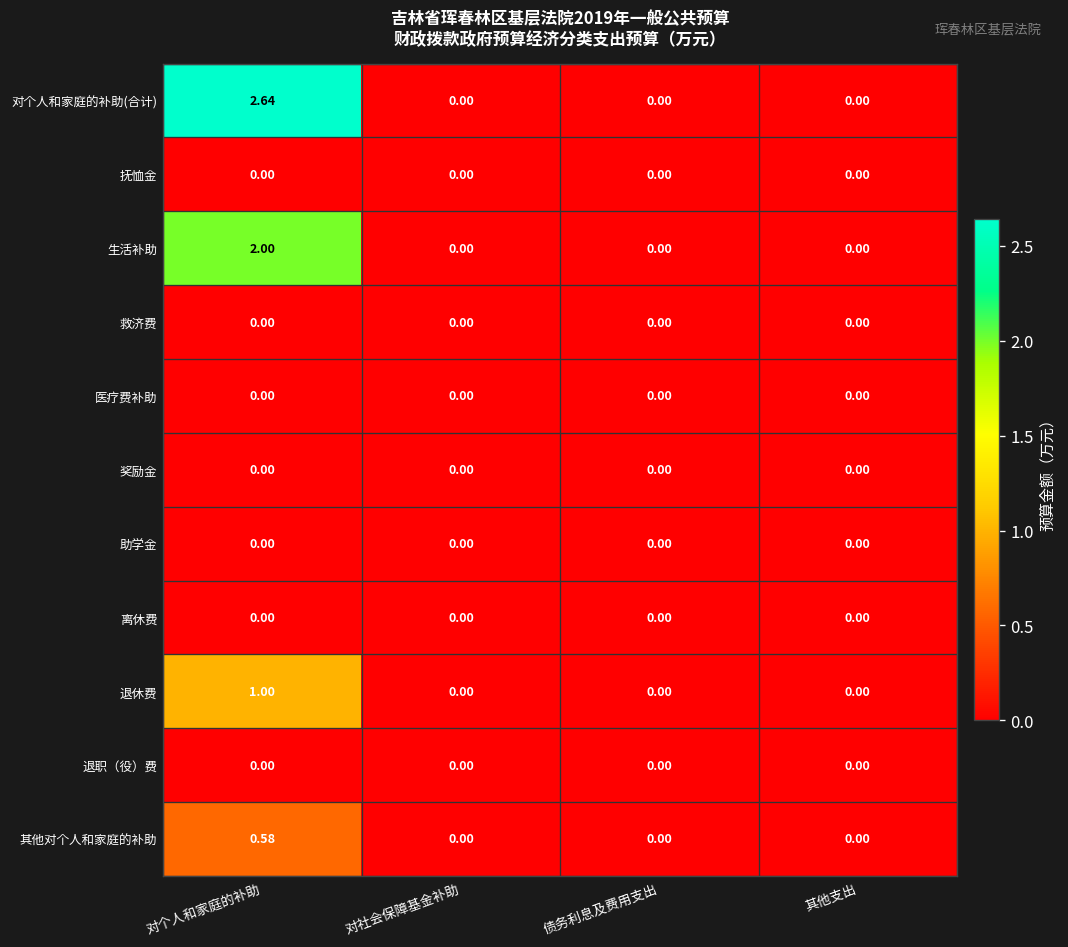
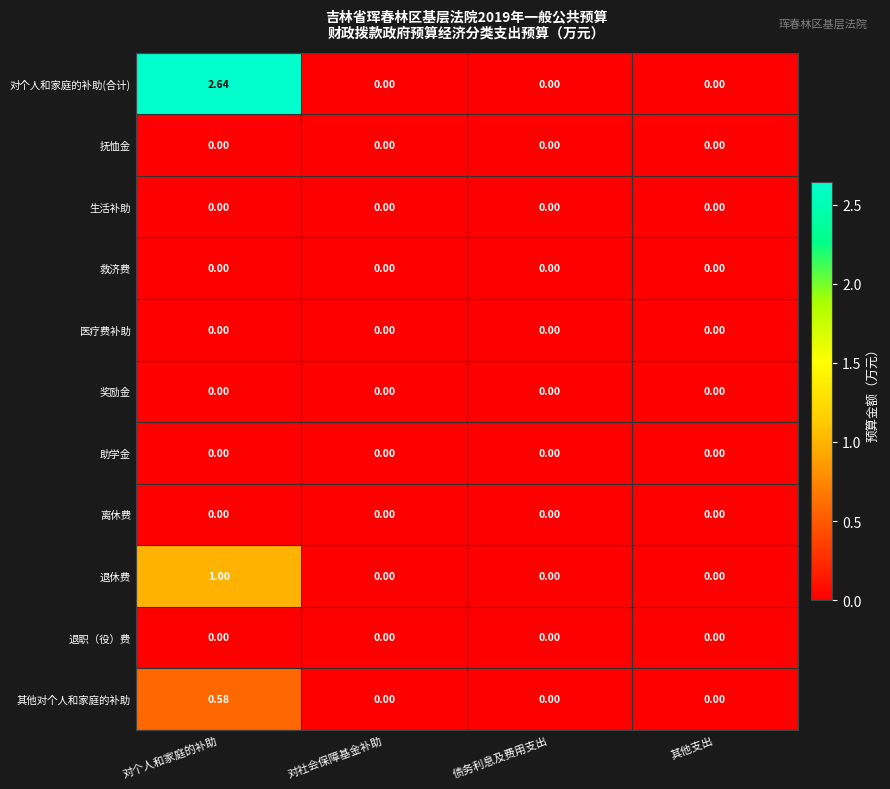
  {
    "对个人和家庭的补助(合计)": {
      "对个人和家庭的补助": 2.64,
      "对社会保障基金补助": 0.00,
      "债务利息及费用支出": 0.00,
      "其他支出": 0.00
    },
    "抚恤金": {
      "对个人和家庭的补助": 0.00,
      "对社会保障基金补助": 0.00,
      "债务利息及费用支出": 0.00,
      "其他支出": 0.00
    },
    "生活补助": {
-     "对个人和家庭的补助": 2.00,
+     "对个人和家庭的补助": 0.00,
      "对社会保障基金补助": 0.00,
      "债务利息及费用支出": 0.00,
      "其他支出": 0.00
    },
    "救济费": {
      "对个人和家庭的补助": 0.00,
      "对社会保障基金补助": 0.00,
      "债务利息及费用支出": 0.00,
      "其他支出": 0.00
    },
    "医疗费补助": {
      "对个人和家庭的补助": 0.00,
      "对社会保障基金补助": 0.00,
      "债务利息及费用支出": 0.00,
      "其他支出": 0.00
    },
    "奖励金": {
      "对个人和家庭的补助": 0.00,
      "对社会保障基金补助": 0.00,
      "债务利息及费用支出": 0.00,
      "其他支出": 0.00
    },
    "助学金": {
      "对个人和家庭的补助": 0.00,
      "对社会保障基金补助": 0.00,
      "债务利息及费用支出": 0.00,
      "其他支出": 0.00
    },
    "离休费": {
      "对个人和家庭的补助": 0.00,
      "对社会保障基金补助": 0.00,
      "债务利息及费用支出": 0.00,
      "其他支出": 0.00
    },
    "退休费": {
      "对个人和家庭的补助": 1.00,
      "对社会保障基金补助": 0.00,
      "债务利息及费用支出": 0.00,
      "其他支出": 0.00
    },
    "退职（役）费": {
      "对个人和家庭的补助": 0.00,
      "对社会保障基金补助": 0.00,
      "债务利息及费用支出": 0.00,
      "其他支出": 0.00
    },
    "其他对个人和家庭的补助": {
      "对个人和家庭的补助": 0.58,
      "对社会保障基金补助": 0.00,
      "债务利息及费用支出": 0.00,
      "其他支出": 0.00
    }
  }
